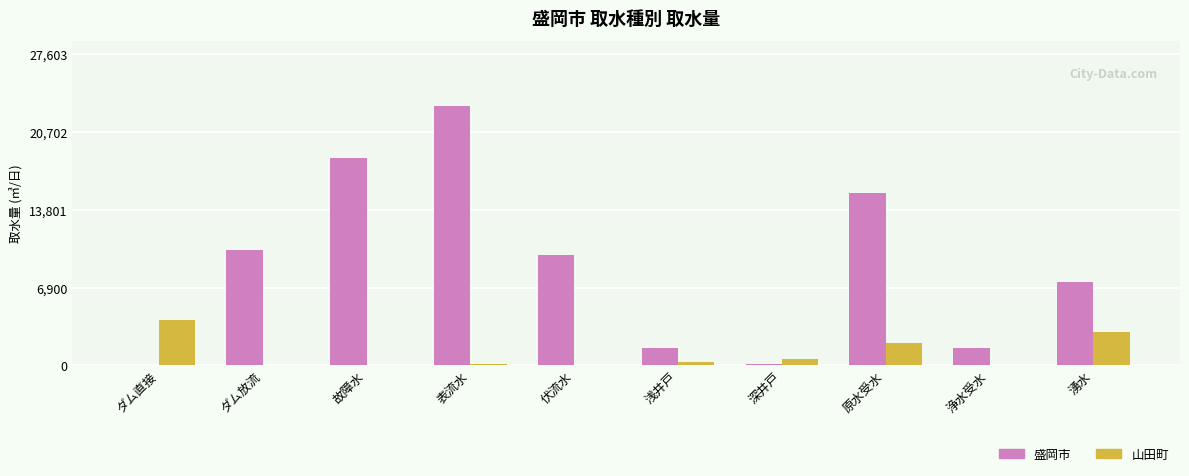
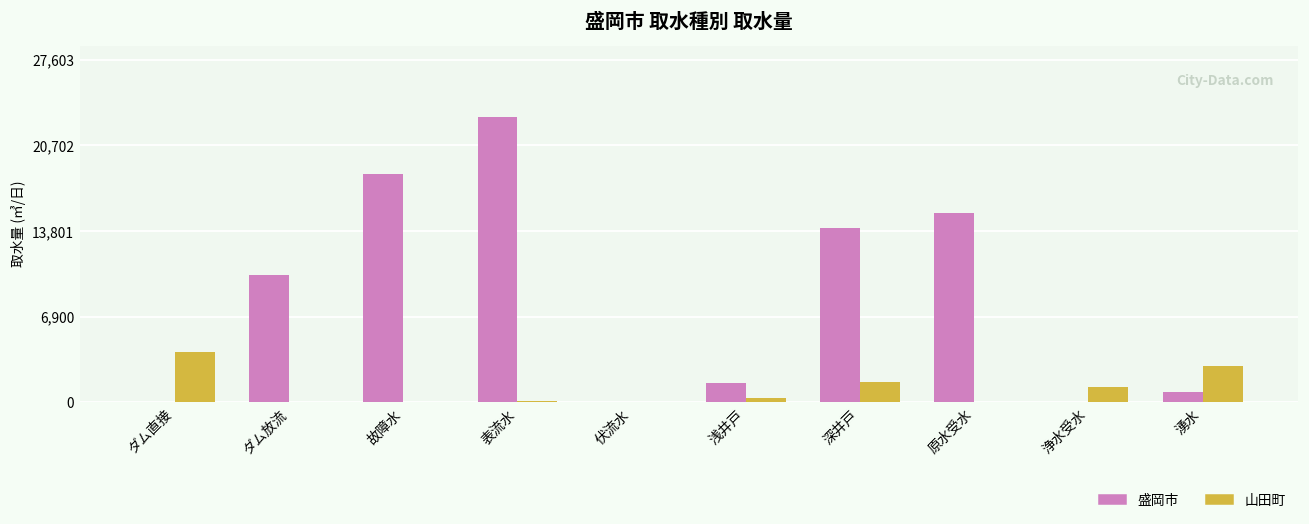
  {
    "盛岡市": {
      "ダム直接": "0",
      "ダム放流": "10,200",
      "故障水": "18,400",
      "表流水": "23,000",
-     "伏流水": "9,800",
+     "伏流水": "0",
      "浅井戸": "1,500",
-     "深井戸": "100",
+     "深井戸": "14,000",
      "原水受水": "15,300",
-     "浄水受水": "1,500",
-     "湧水": "7,400"
+     "浄水受水": "0",
+     "湧水": "800"
    },
    "山田町": {
      "ダム直接": "4,000",
      "ダム放流": "0",
      "故障水": "0",
      "伏流水": "0",
      "浅井戸": "300",
-     "深井戸": "500",
-     "原水受水": "2,000",
-     "浄水受水": "0",
+     "深井戸": "1,600",
+     "原水受水": "0",
+     "浄水受水": "1,200",
      "湧水": "2,900"
    }
  }
